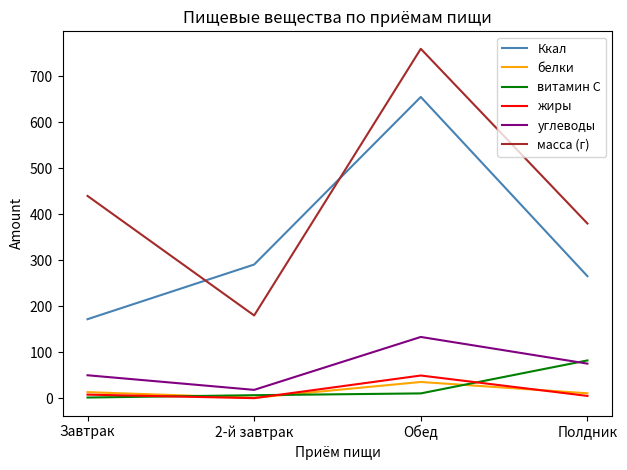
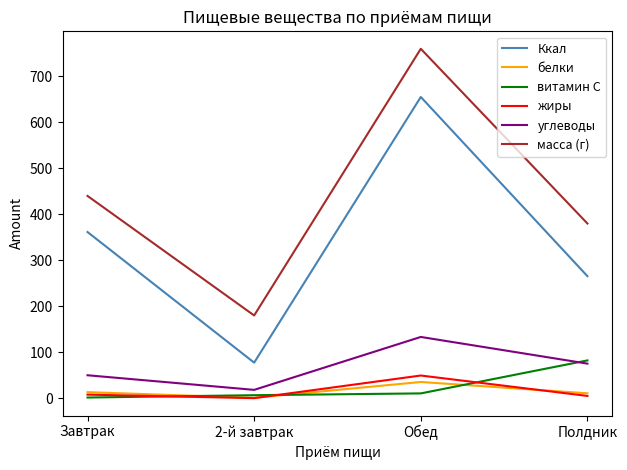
  {
    "Ккал": {
-     "Завтрак": 170,
-     "2-й завтрак": 290,
+     "Завтрак": 360,
+     "2-й завтрак": 80,
      "Обед": 660,
      "Полдник": 270
    },
    "белки": {
      "Обед": 40,
      "Полдник": 10
    },
    "витамин С": {
      "Завтрак": 0,
      "2-й завтрак": 10,
      "Обед": 10,
      "Полдник": 80
    },
    "жиры": {
      "Обед": 50,
      "Полдник": 10
    },
    "углеводы": {
      "Завтрак": 50,
      "2-й завтрак": 20,
      "Обед": 130,
      "Полдник": 80
    },
    "масса (г)": {
      "Завтрак": 440,
      "2-й завтрак": 180,
      "Обед": 760,
      "Полдник": 380
    }
  }
